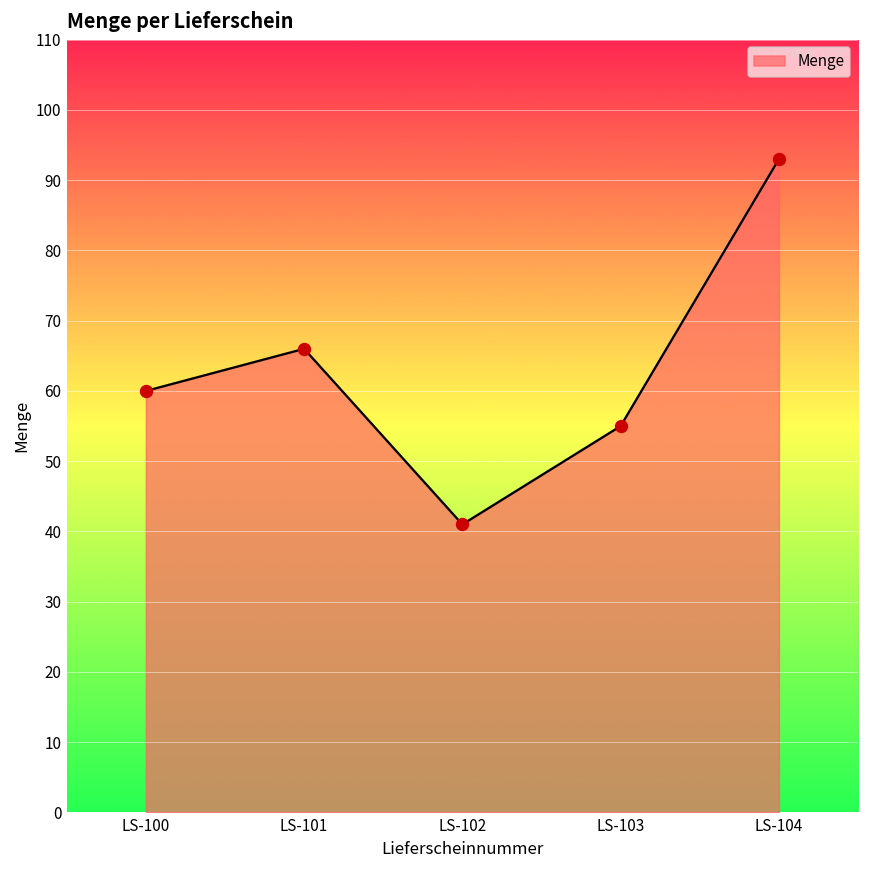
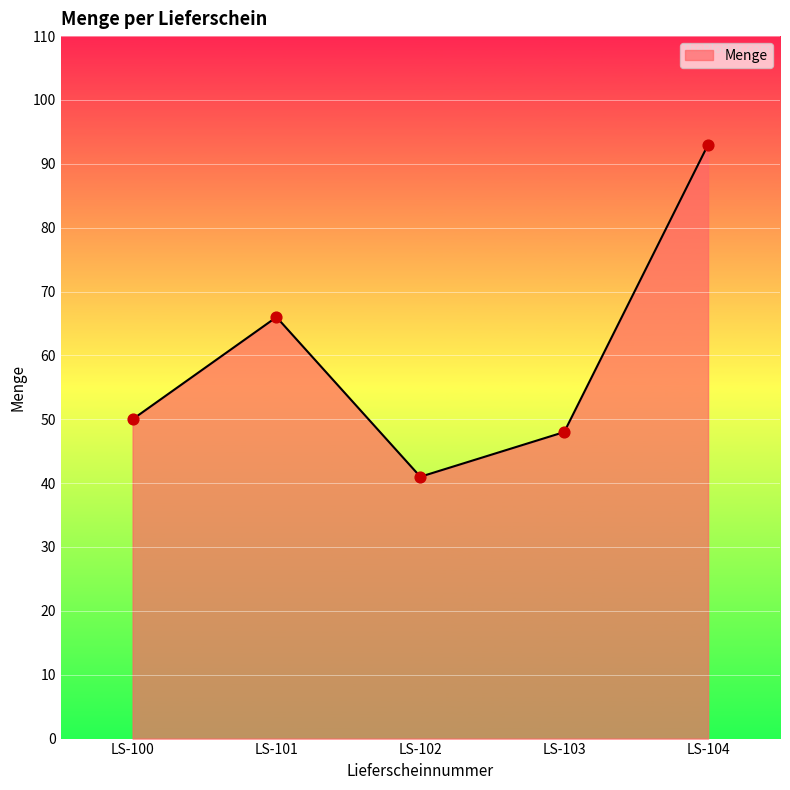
  {
-   "LS-100": 60,
+   "LS-100": 50,
    "LS-101": 66,
    "LS-102": 41,
-   "LS-103": 55,
+   "LS-103": 48,
    "LS-104": 93
  }
